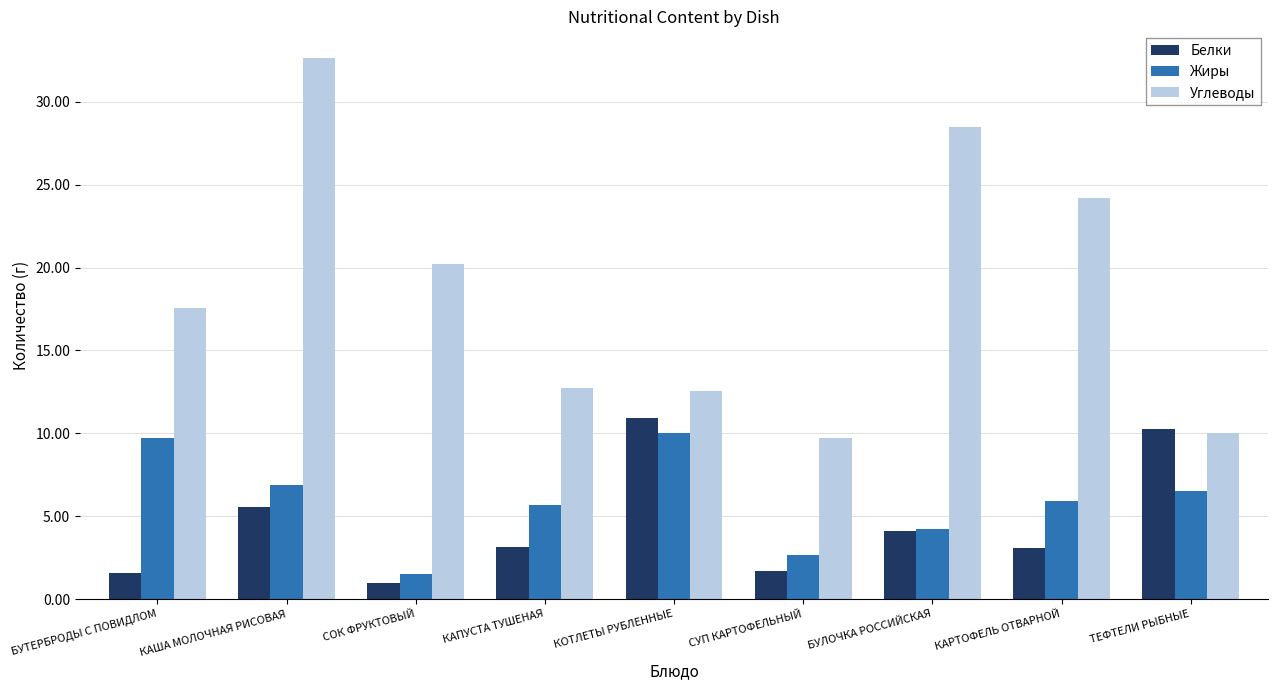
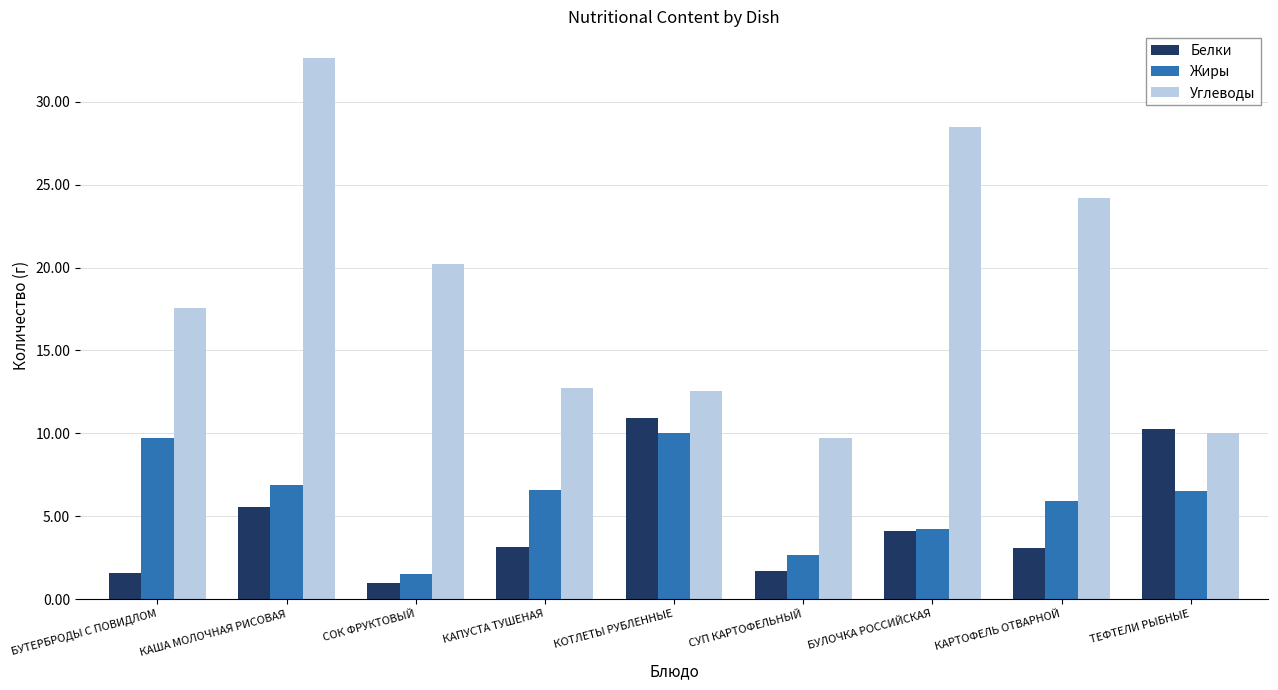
  {
    "Белки": {
      "БУТЕРБРОДЫ С ПОВИДЛОМ": 1.6,
      "КАША МОЛОЧНАЯ РИСОВАЯ": 5.5,
      "СОК ФРУКТОВЫЙ": 1.0,
      "КАПУСТА ТУШЕНАЯ": 3.2,
      "КОТЛЕТЫ РУБЛЕННЫЕ": 10.9,
      "СУП КАРТОФЕЛЬНЫЙ": 1.7,
      "БУЛОЧКА РОССИЙСКАЯ": 4.1,
      "КАРТОФЕЛЬ ОТВАРНОЙ": 3.1,
      "ТЕФТЕЛИ РЫБНЫЕ": 10.3
    },
    "Жиры": {
      "БУТЕРБРОДЫ С ПОВИДЛОМ": 9.7,
      "КАША МОЛОЧНАЯ РИСОВАЯ": 6.9,
      "СОК ФРУКТОВЫЙ": 1.5,
-     "КАПУСТА ТУШЕНАЯ": 5.7,
+     "КАПУСТА ТУШЕНАЯ": 6.6,
      "КОТЛЕТЫ РУБЛЕННЫЕ": 10.0,
      "СУП КАРТОФЕЛЬНЫЙ": 2.7,
      "БУЛОЧКА РОССИЙСКАЯ": 4.2,
      "КАРТОФЕЛЬ ОТВАРНОЙ": 5.9,
      "ТЕФТЕЛИ РЫБНЫЕ": 6.5
    },
    "Углеводы": {
      "БУТЕРБРОДЫ С ПОВИДЛОМ": 17.5,
      "КАША МОЛОЧНАЯ РИСОВАЯ": 32.6,
      "СОК ФРУКТОВЫЙ": 20.2,
      "КАПУСТА ТУШЕНАЯ": 12.8,
      "КОТЛЕТЫ РУБЛЕННЫЕ": 12.6,
      "СУП КАРТОФЕЛЬНЫЙ": 9.7,
      "БУЛОЧКА РОССИЙСКАЯ": 28.5,
      "КАРТОФЕЛЬ ОТВАРНОЙ": 24.2,
      "ТЕФТЕЛИ РЫБНЫЕ": 10.0
    }
  }
